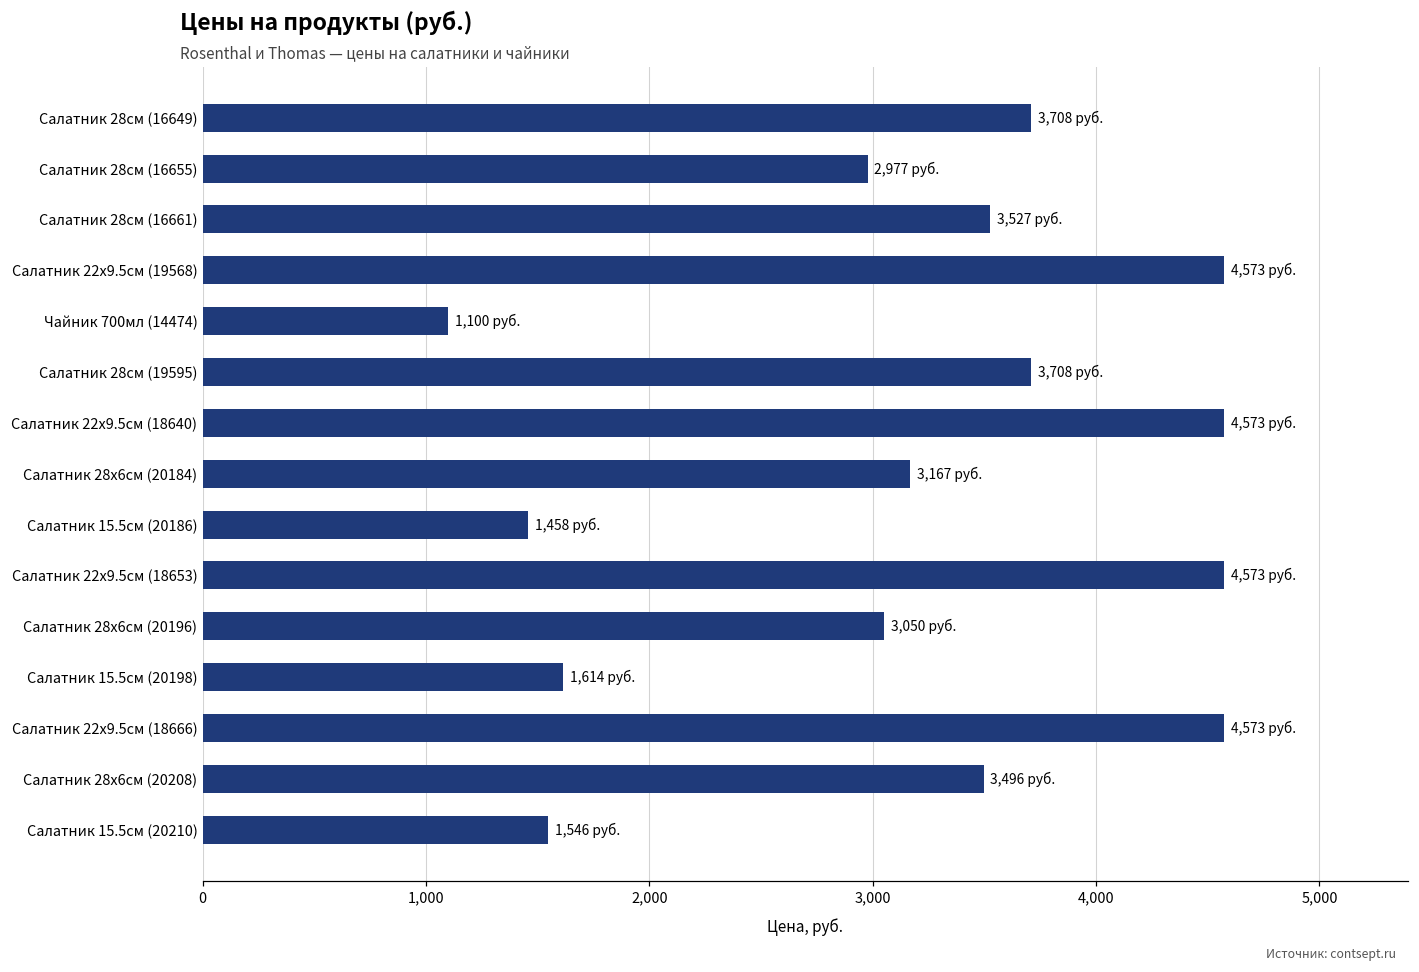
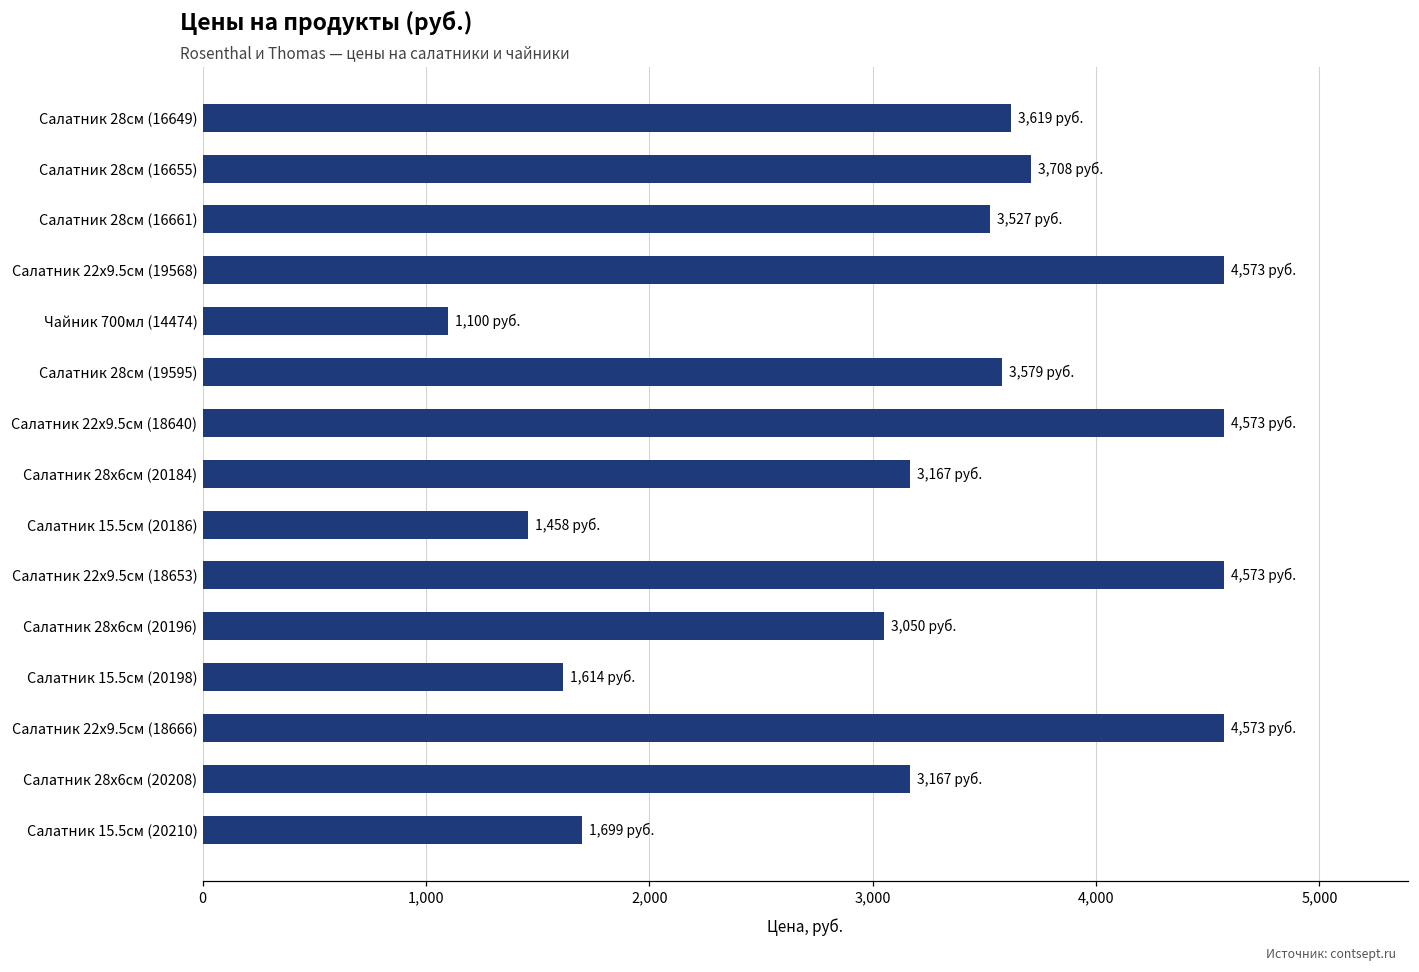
  {
-   "Салатник 28см (16649)": "3,708",
-   "Салатник 28см (16655)": "2,977",
+   "Салатник 28см (16649)": "3,619",
+   "Салатник 28см (16655)": "3,708",
    "Салатник 28см (16661)": "3,527",
    "Салатник 22х9.5см (19568)": "4,573",
    "Чайник 700мл (14474)": "1,100",
-   "Салатник 28см (19595)": "3,708",
+   "Салатник 28см (19595)": "3,579",
    "Салатник 22х9.5см (18640)": "4,573",
    "Салатник 28х6см (20184)": "3,167",
    "Салатник 15.5см (20186)": "1,458",
    "Салатник 22х9.5см (18653)": "4,573",
    "Салатник 28х6см (20196)": "3,050",
    "Салатник 15.5см (20198)": "1,614",
    "Салатник 22х9.5см (18666)": "4,573",
-   "Салатник 28х6см (20208)": "3,496",
-   "Салатник 15.5см (20210)": "1,546"
+   "Салатник 28х6см (20208)": "3,167",
+   "Салатник 15.5см (20210)": "1,699"
  }
